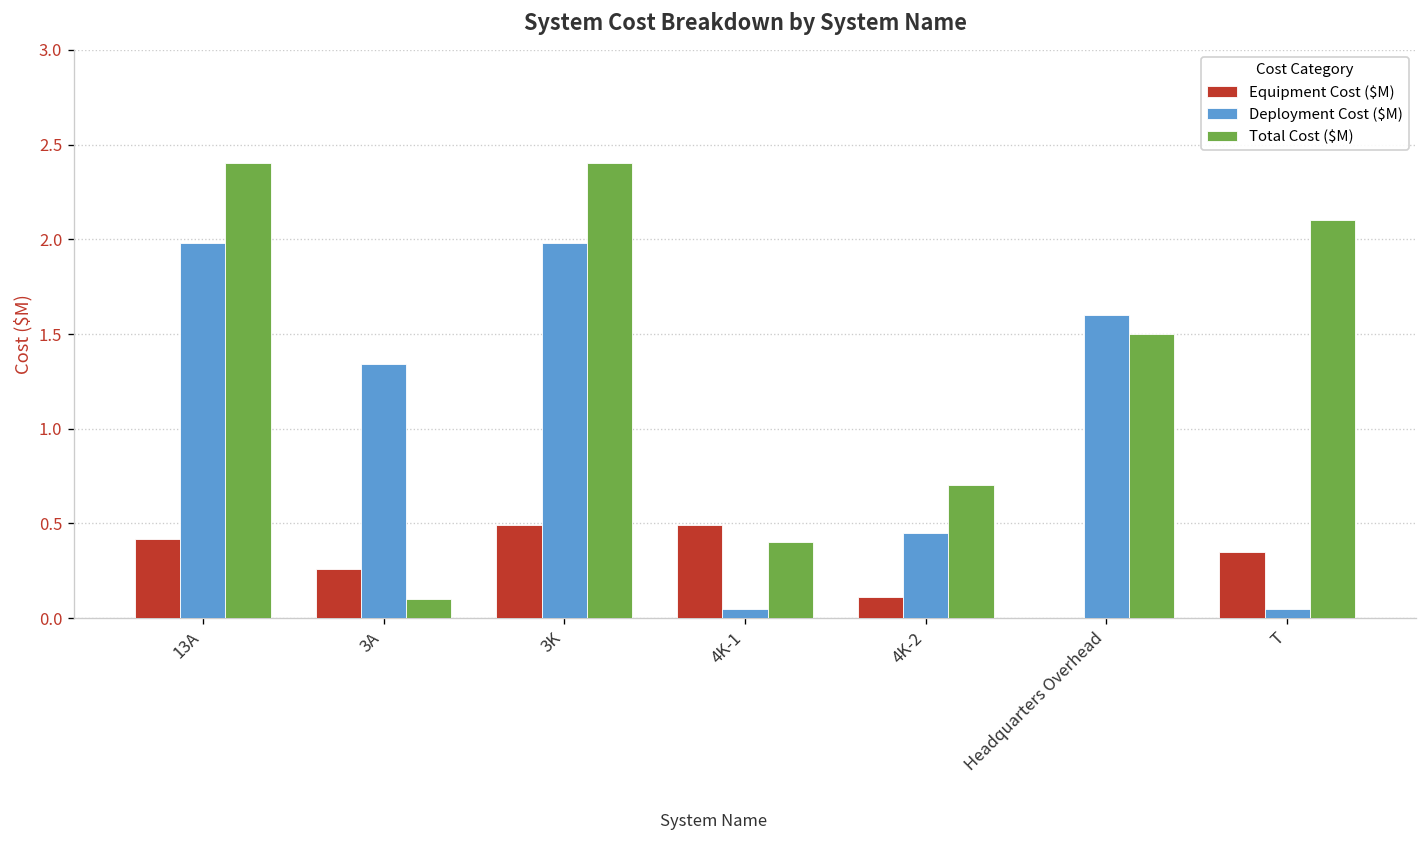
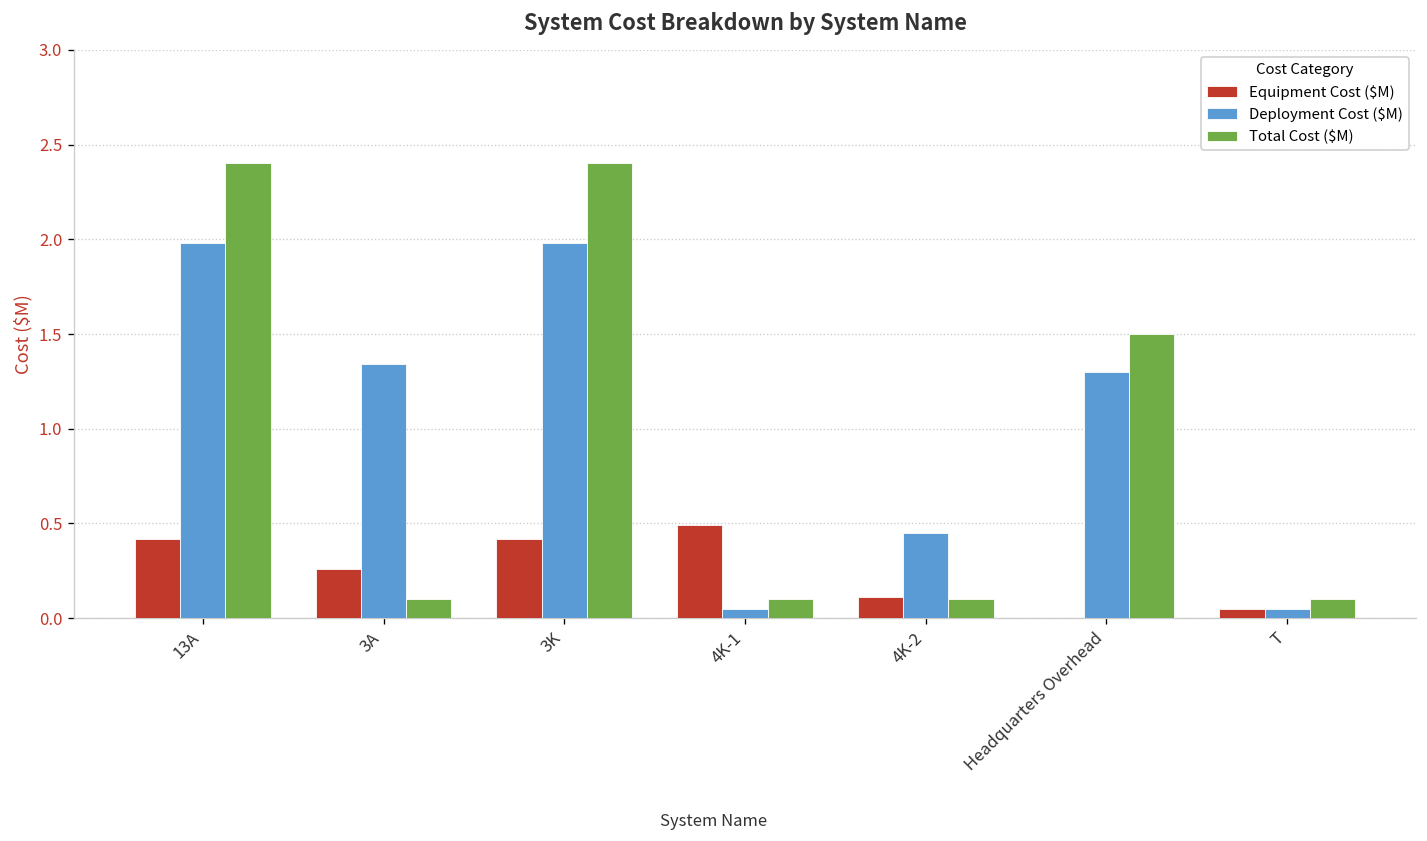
  {
    "Equipment Cost ($M)": {
      "13A": 0.42,
      "3A": 0.26,
-     "3K": 0.49,
+     "3K": 0.42,
      "4K-1": 0.49,
      "4K-2": 0.11,
      "Headquarters Overhead": 0.00,
-     "T": 0.35
+     "T": 0.05
    },
    "Deployment Cost ($M)": {
      "13A": 1.98,
      "3A": 1.34,
      "3K": 1.98,
      "4K-1": 0.05,
      "4K-2": 0.45,
-     "Headquarters Overhead": 1.6,
+     "Headquarters Overhead": 1.3,
      "T": 0.05
    },
    "Total Cost ($M)": {
      "13A": 2.4,
      "3A": 0.1,
      "3K": 2.4,
-     "4K-1": 0.4,
-     "4K-2": 0.7,
+     "4K-1": 0.1,
+     "4K-2": 0.1,
      "Headquarters Overhead": 1.5,
-     "T": 2.1
+     "T": 0.1
    }
  }
